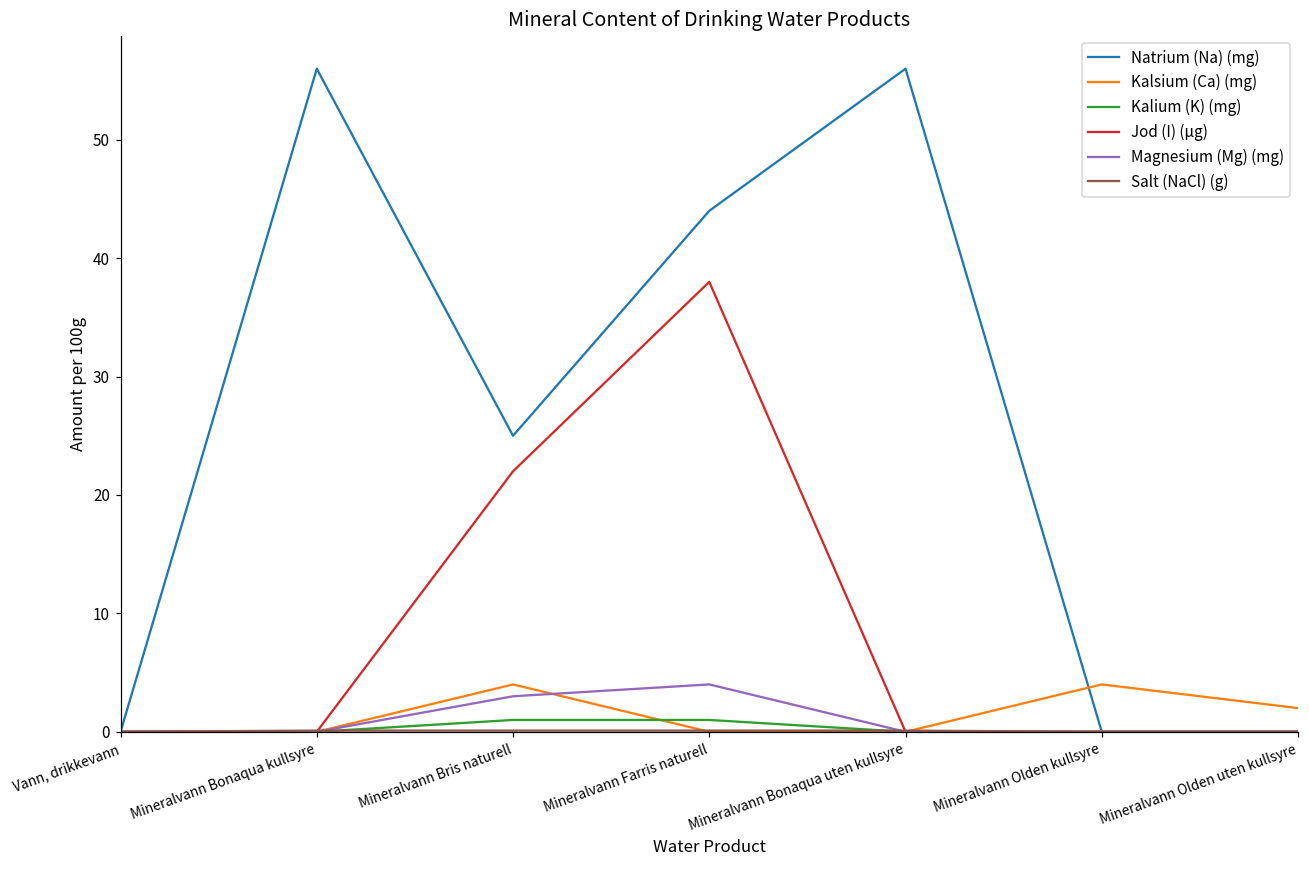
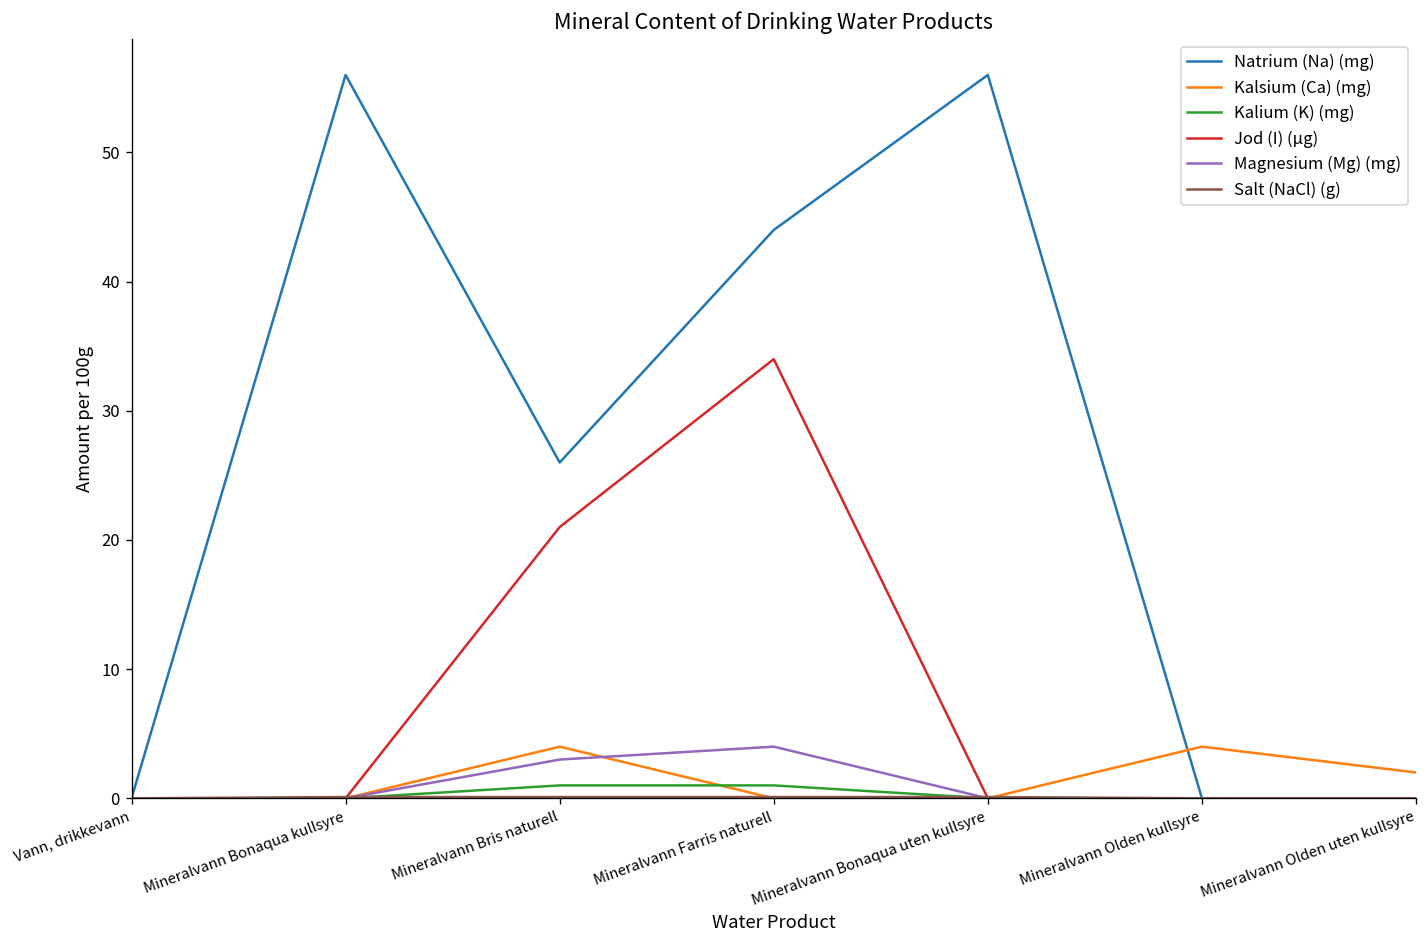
  {
    "Natrium (Na) (mg)": {
      "Mineralvann Bonaqua kullsyre": 56,
-     "Mineralvann Bris naturell": 25,
+     "Mineralvann Bris naturell": 26,
      "Mineralvann Farris naturell": 44,
      "Mineralvann Bonaqua uten kullsyre": 56
    },
    "Kalsium (Ca) (mg)": {
      "Mineralvann Bris naturell": 4,
      "Mineralvann Olden kullsyre": 4,
      "Mineralvann Olden uten kullsyre": 2
    },
    "Kalium (K) (mg)": {
      "Mineralvann Bris naturell": 1,
      "Mineralvann Farris naturell": 1
    },
    "Jod (I) (µg)": {
-     "Mineralvann Bris naturell": 22,
-     "Mineralvann Farris naturell": 38
+     "Mineralvann Bris naturell": 21,
+     "Mineralvann Farris naturell": 34
    },
    "Magnesium (Mg) (mg)": {
      "Mineralvann Bris naturell": 3,
      "Mineralvann Farris naturell": 4
    },
    "Salt (NaCl) (g)": {
      "Mineralvann Bris naturell": 0
    }
  }
